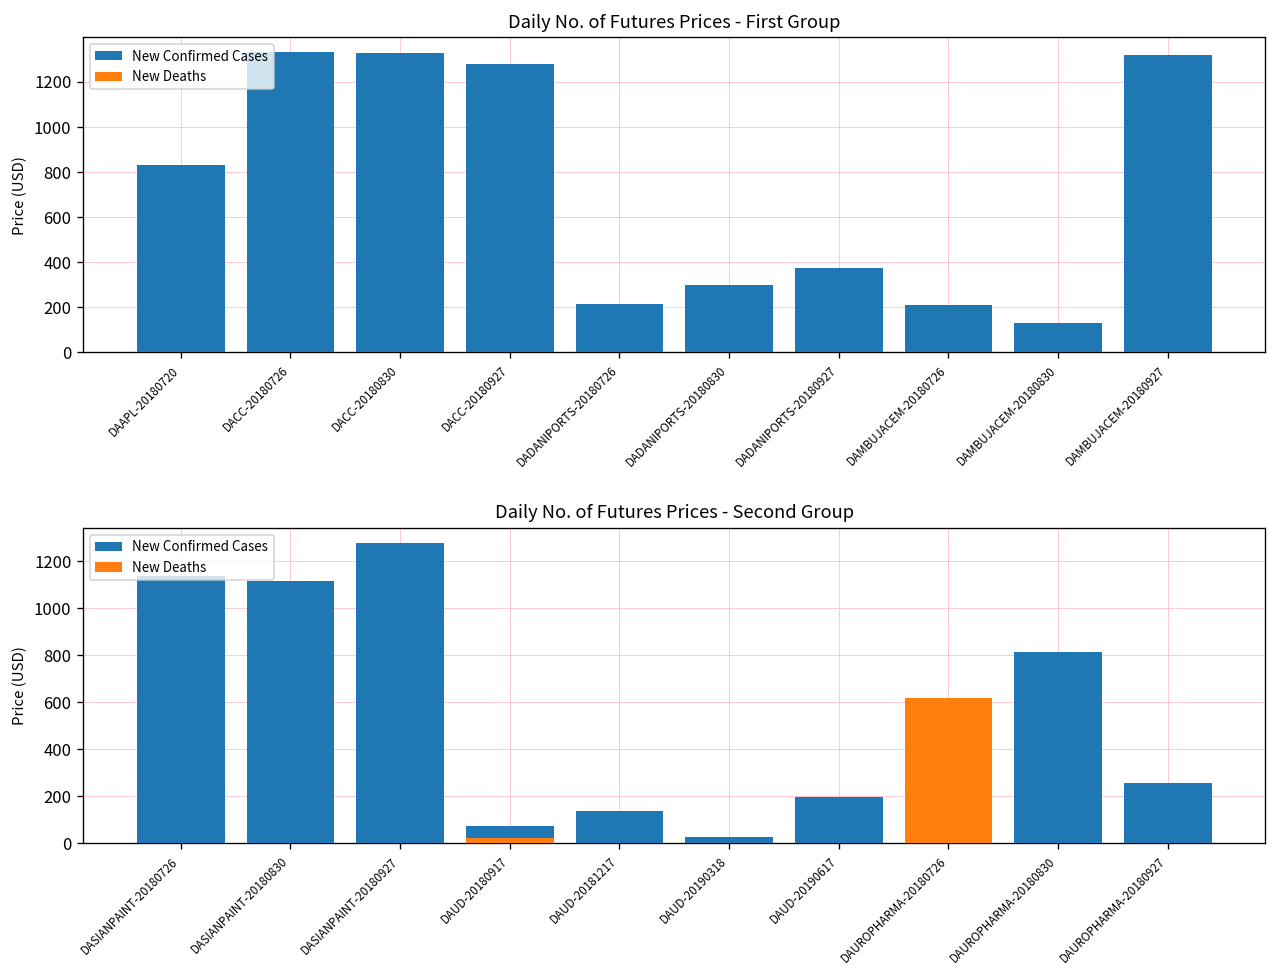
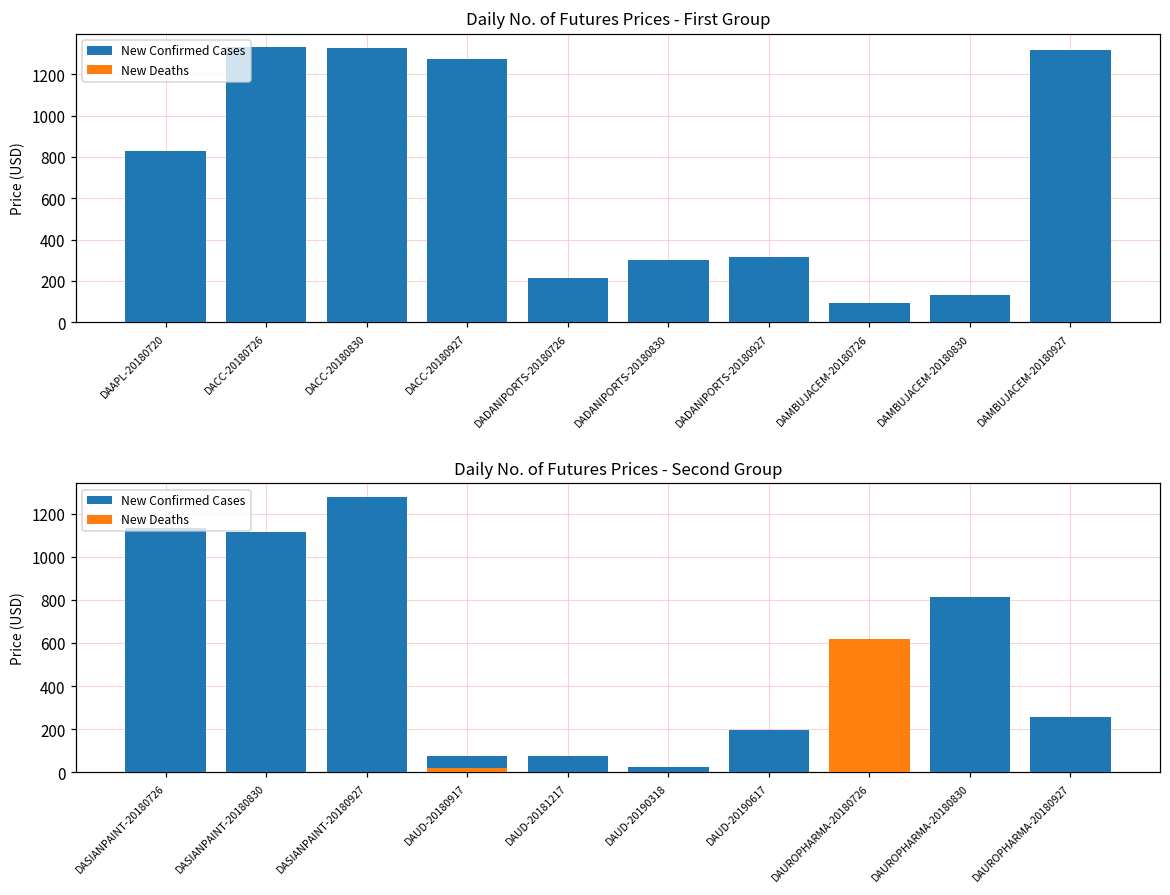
  {
    "Daily No. of Futures Prices - First Group": {
      "New Confirmed Cases": {
        "DAAPL-20180720": 830,
        "DACC-20180726": 1330,
        "DACC-20180830": 1330,
        "DACC-20180927": 1280,
        "DADANIPORTS-20180726": 210,
        "DADANIPORTS-20180830": 300,
-       "DADANIPORTS-20180927": 370,
-       "DAMBUJACEM-20180726": 210,
+       "DADANIPORTS-20180927": 320,
+       "DAMBUJACEM-20180726": 90,
        "DAMBUJACEM-20180830": 130,
        "DAMBUJACEM-20180927": 1320
      },
      "New Deaths": {
        "DAAPL-20180720": 0,
        "DACC-20180726": 0,
        "DACC-20180830": 0,
        "DACC-20180927": 0,
        "DADANIPORTS-20180726": 0,
        "DADANIPORTS-20180830": 0,
        "DADANIPORTS-20180927": 0,
        "DAMBUJACEM-20180726": 0,
        "DAMBUJACEM-20180830": 0,
        "DAMBUJACEM-20180927": 0
      }
    },
    "Daily No. of Futures Prices - Second Group": {
      "New Confirmed Cases": {
        "DASIANPAINT-20180726": 1140,
        "DASIANPAINT-20180830": 1120,
        "DASIANPAINT-20180927": 1280,
        "DAUD-20180917": 70,
-       "DAUD-20181217": 140,
+       "DAUD-20181217": 70,
        "DAUD-20190318": 30,
        "DAUD-20190617": 200,
        "DAUROPHARMA-20180830": 820,
        "DAUROPHARMA-20180927": 260
      },
      "New Deaths": {
        "DASIANPAINT-20180726": 0,
        "DASIANPAINT-20180830": 0,
        "DASIANPAINT-20180927": 0,
        "DAUD-20181217": 0,
        "DAUD-20190318": 0,
        "DAUD-20190617": 0,
        "DAUROPHARMA-20180726": 620,
        "DAUROPHARMA-20180830": 0,
        "DAUROPHARMA-20180927": 0
      }
    }
  }
